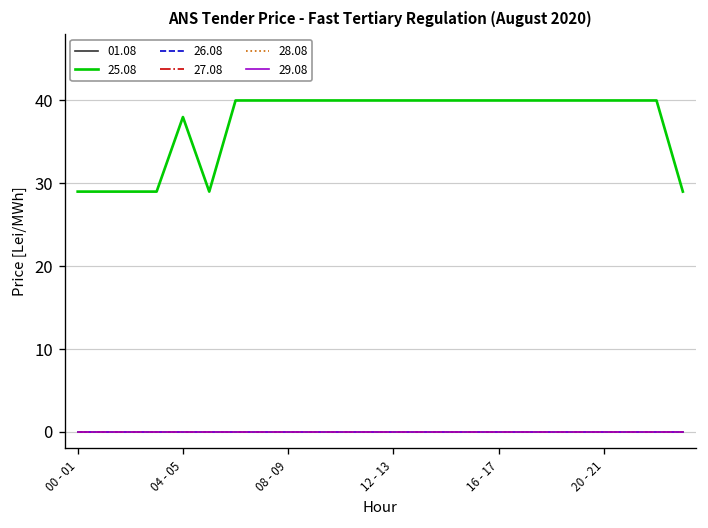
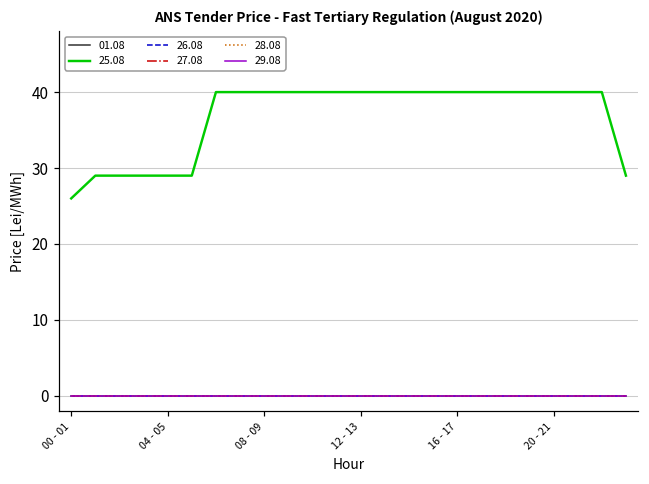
  {
    "29.08": {
      "00 - 01": 0,
      "04 - 05": 0,
      "08 - 09": 0,
      "12 - 13": 0,
      "16 - 17": 0,
      "20 - 21": 0
    },
    "25.08": {
-     "00 - 01": 29,
-     "04 - 05": 38,
+     "00 - 01": 26,
+     "04 - 05": 29,
      "08 - 09": 40,
      "12 - 13": 40,
      "16 - 17": 40,
      "20 - 21": 40
    }
  }
